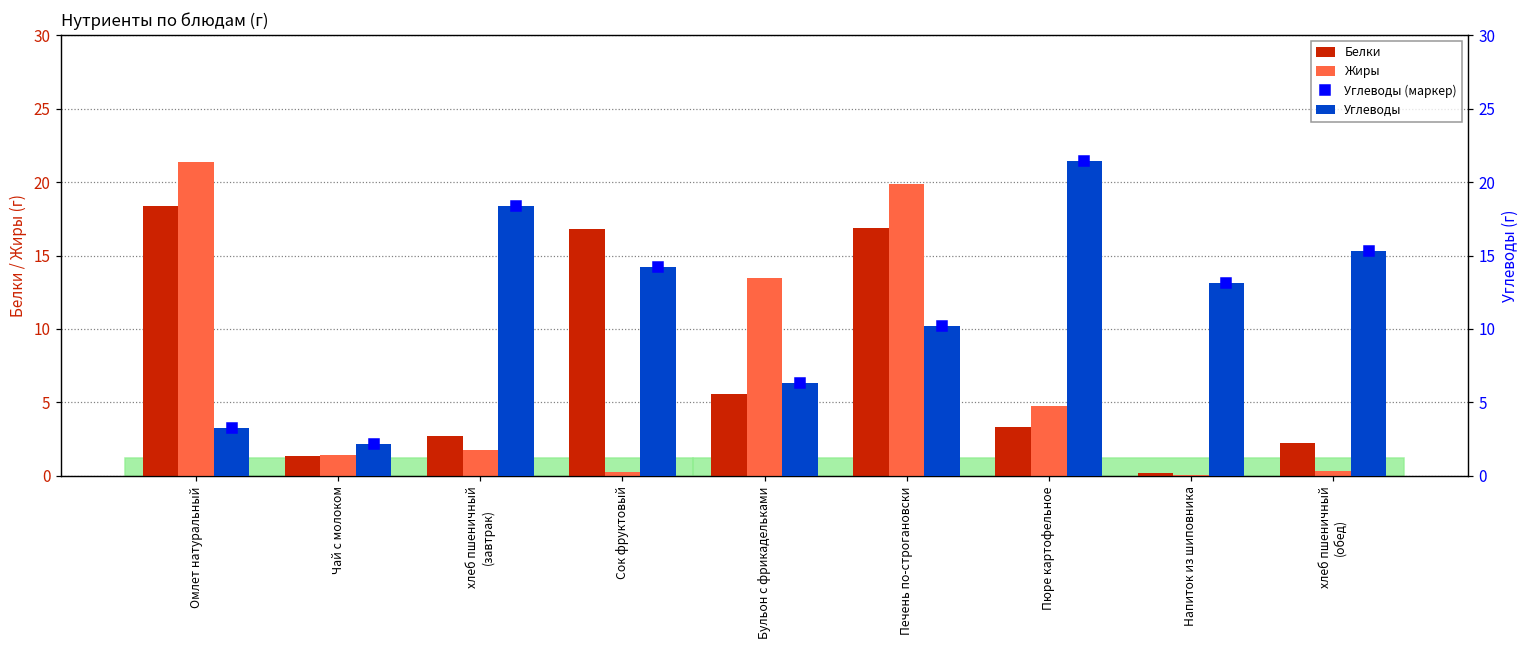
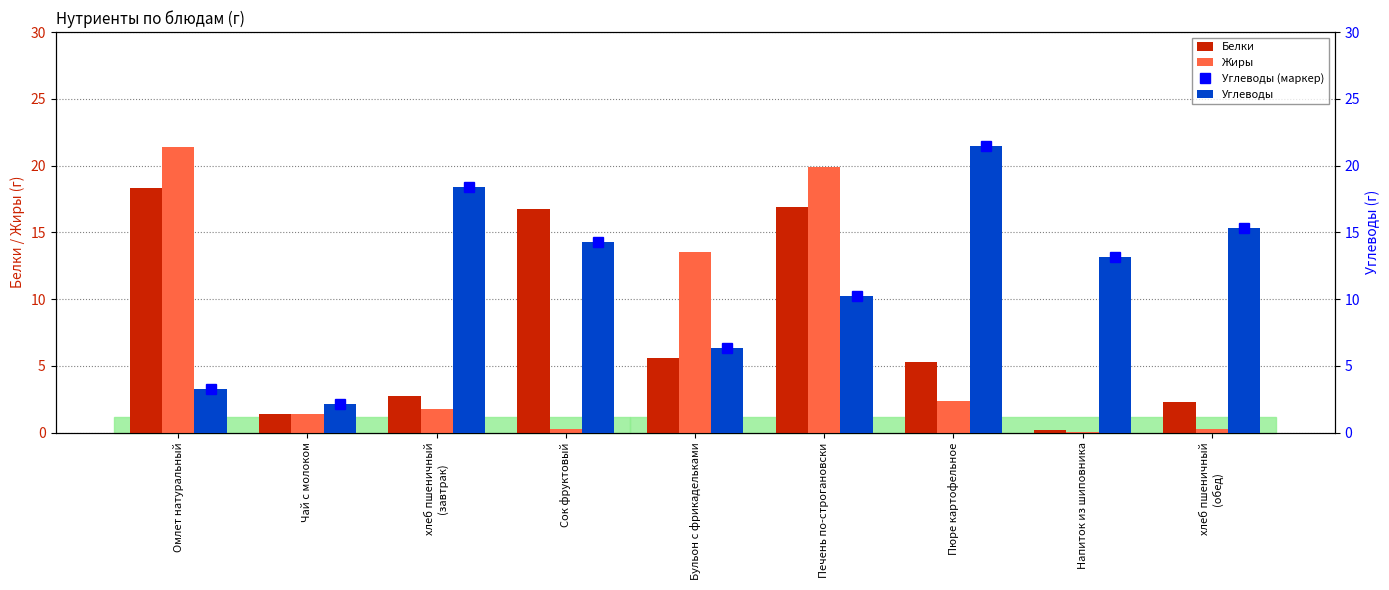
  {
    "Белки": {
      "Омлет натуральный": 18.3,
      "Чай с молоком": 1.4,
      "хлеб пшеничный (завтрак)": 2.7,
      "Сок фруктовый": 16.8,
      "Бульон с фрикадельками": 5.6,
      "Печень по-строгановски": 16.9,
-     "Пюре картофельное": 3.3,
+     "Пюре картофельное": 5.3,
      "Напиток из шиповника": 0.2,
      "хлеб пшеничный (обед)": 2.3
    },
    "Жиры": {
      "Омлет натуральный": 21.4,
      "Чай с молоком": 1.4,
      "хлеб пшеничный (завтрак)": 1.7,
      "Сок фруктовый": 0.3,
      "Бульон с фрикадельками": 13.5,
      "Печень по-строгановски": 19.9,
-     "Пюре картофельное": 4.8,
+     "Пюре картофельное": 2.4,
      "хлеб пшеничный (обед)": 0.3
    },
    "Углеводы": {
      "Омлет натуральный": 3.3,
      "Чай с молоком": 2.1,
      "хлеб пшеничный (завтрак)": 18.4,
      "Сок фруктовый": 14.3,
      "Бульон с фрикадельками": 6.3,
      "Печень по-строгановски": 10.2,
      "Пюре картофельное": 21.4,
      "Напиток из шиповника": 13.1,
      "хлеб пшеничный (обед)": 15.3
    }
  }
